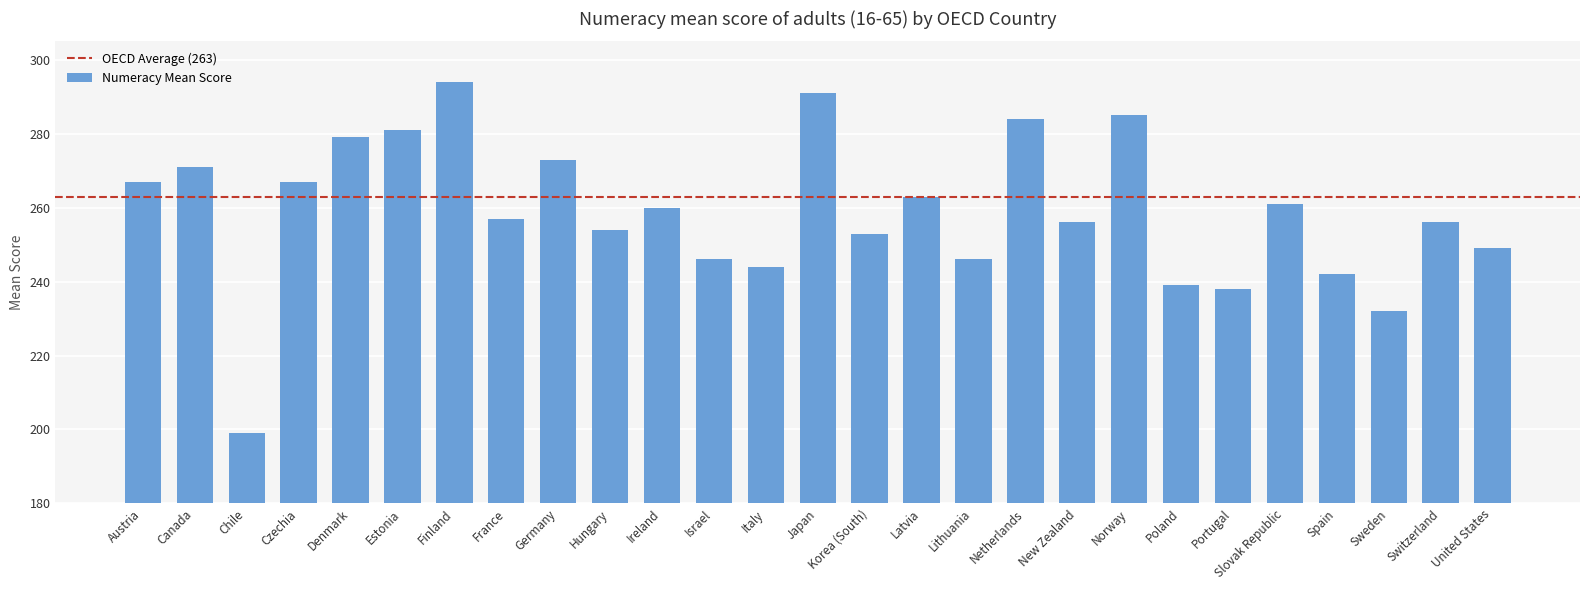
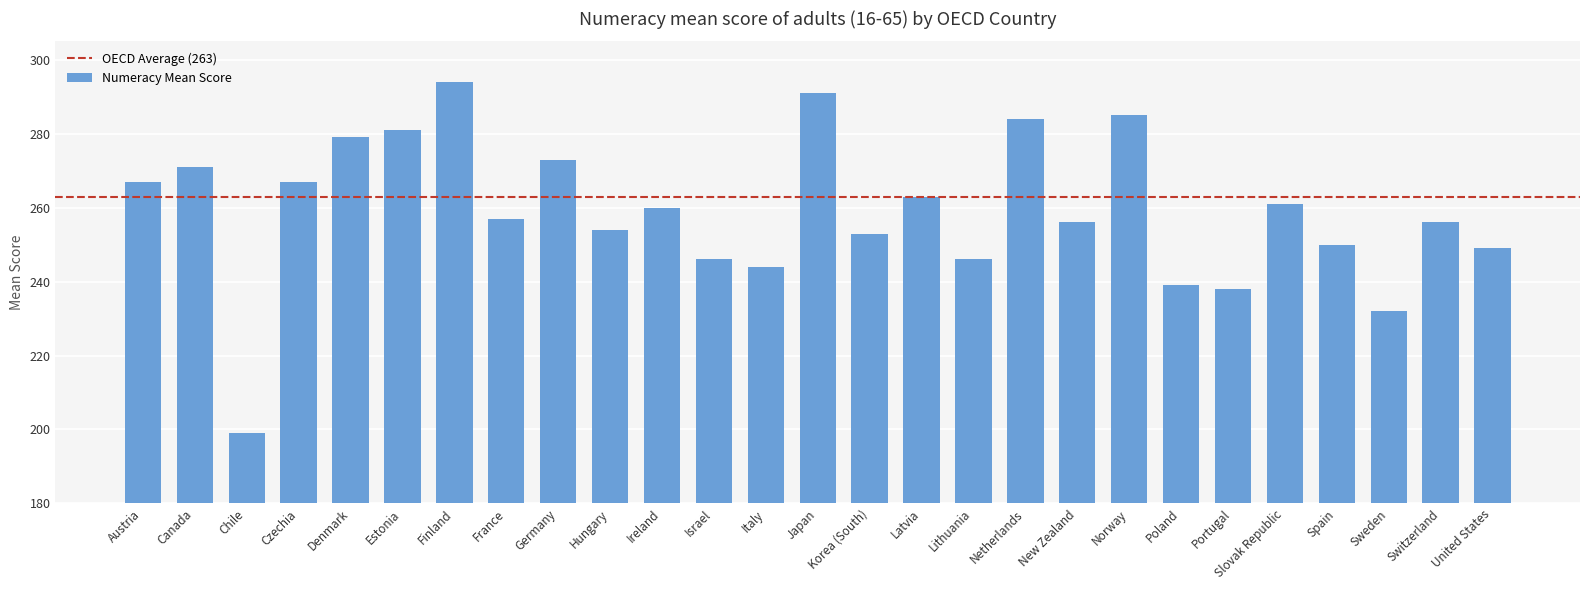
  {
    "Austria": 267,
    "Canada": 271,
    "Chile": 199,
    "Czechia": 267,
    "Denmark": 279,
    "Estonia": 281,
    "Finland": 294,
    "France": 257,
    "Germany": 273,
    "Hungary": 254,
    "Ireland": 260,
    "Israel": 246,
    "Italy": 244,
    "Japan": 291,
    "Korea (South)": 253,
    "Latvia": 263,
    "Lithuania": 246,
    "Netherlands": 284,
    "New Zealand": 256,
    "Norway": 285,
    "Poland": 239,
    "Portugal": 238,
    "Slovak Republic": 261,
-   "Spain": 242,
+   "Spain": 250,
    "Sweden": 232,
    "Switzerland": 256,
    "United States": 249
  }
